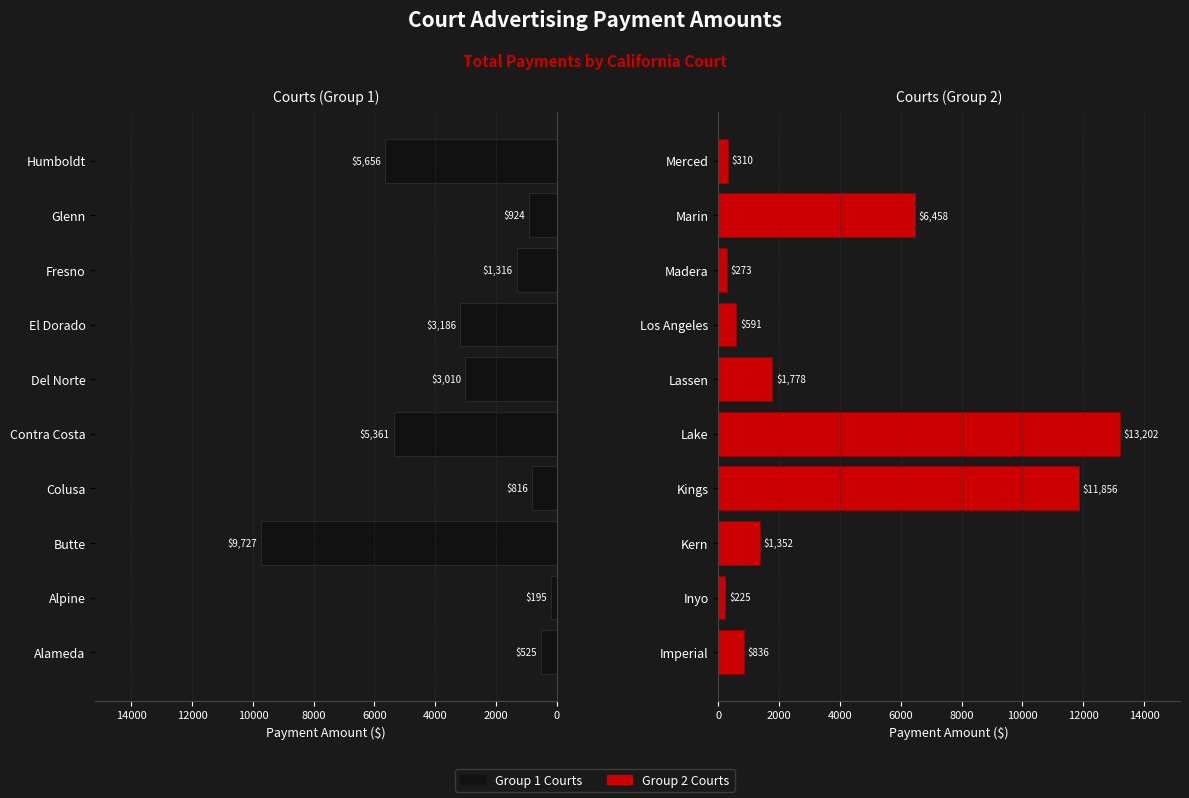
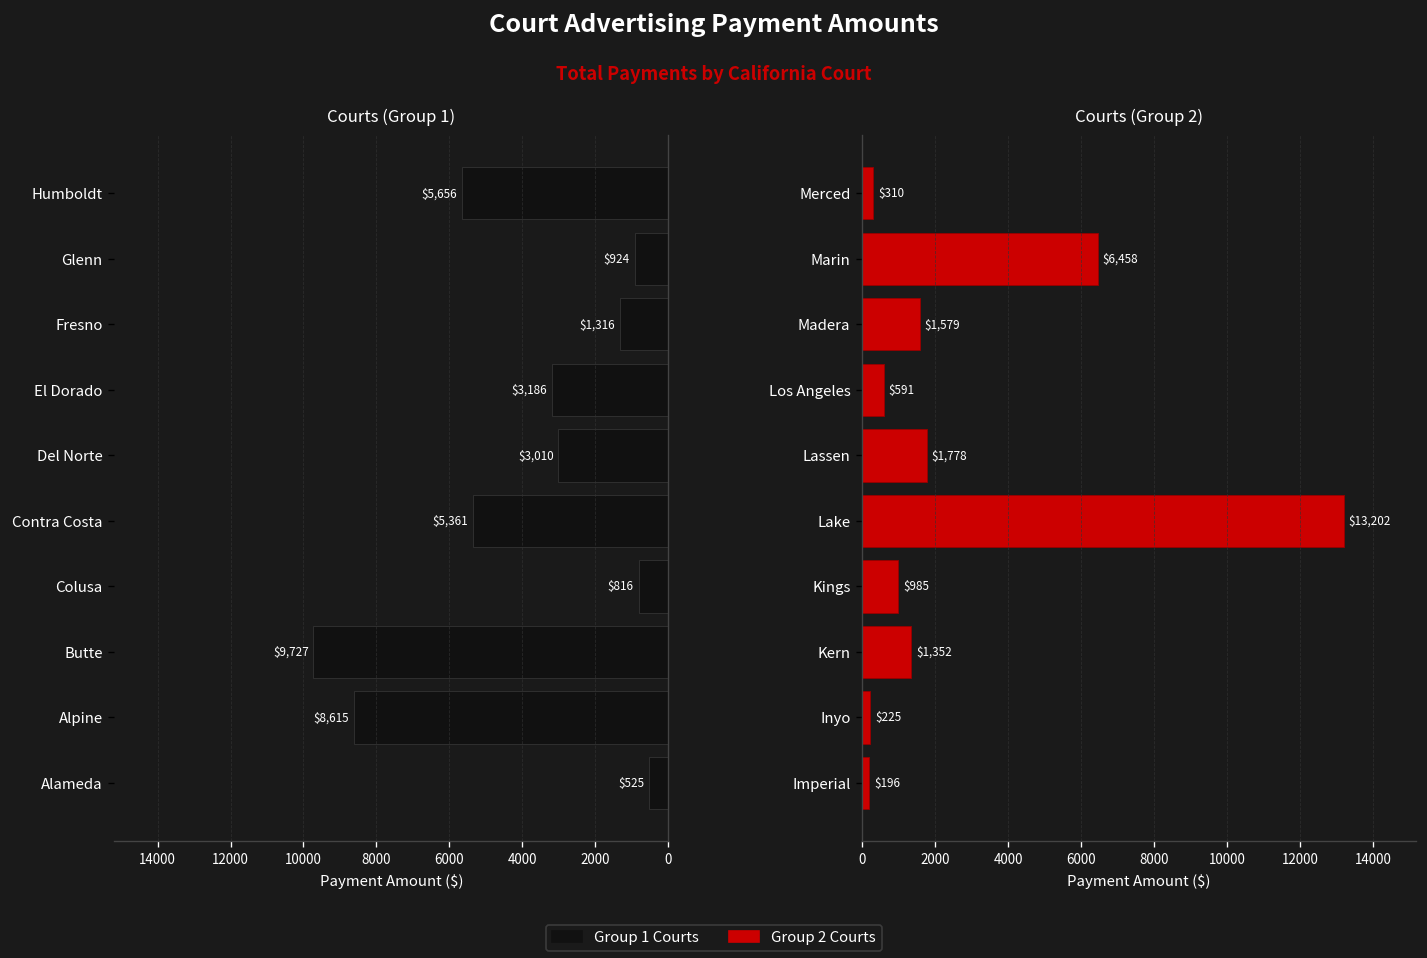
  {
    "Courts (Group 1)": {
      "Humboldt": "$5,656",
      "Glenn": "$924",
      "Fresno": "$1,316",
      "El Dorado": "$3,186",
      "Del Norte": "$3,010",
      "Contra Costa": "$5,361",
      "Colusa": "$816",
      "Butte": "$9,727",
-     "Alpine": "$195",
+     "Alpine": "$8,615",
      "Alameda": "$525"
    },
    "Courts (Group 2)": {
      "Merced": "$310",
      "Marin": "$6,458",
-     "Madera": "$273",
+     "Madera": "$1,579",
      "Los Angeles": "$591",
      "Lassen": "$1,778",
      "Lake": "$13,202",
-     "Kings": "$11,856",
+     "Kings": "$985",
      "Kern": "$1,352",
      "Inyo": "$225",
-     "Imperial": "$836"
+     "Imperial": "$196"
    }
  }
